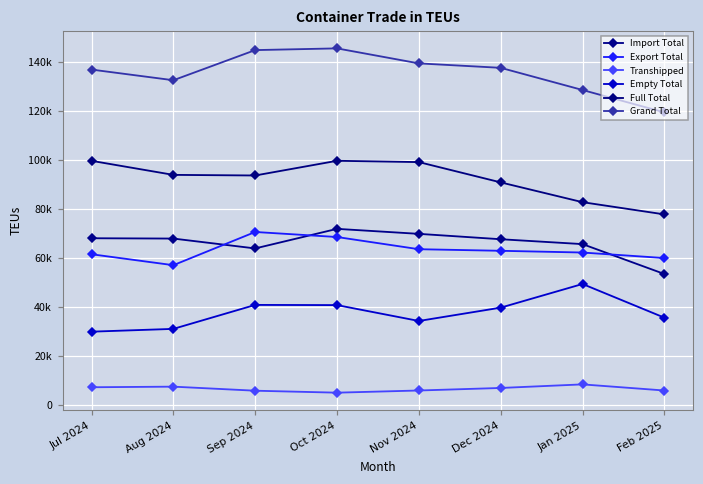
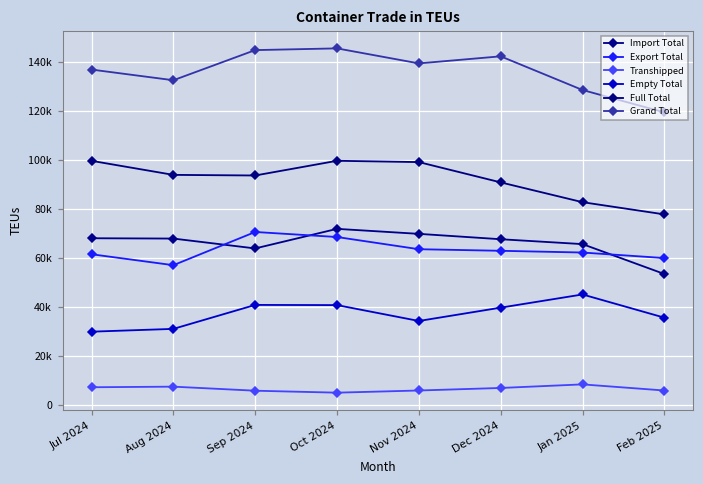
  {
    "Empty Total": {
      "Jul 2024": 30000,
      "Aug 2024": 31000,
      "Sep 2024": 41000,
      "Oct 2024": 41000,
      "Nov 2024": 34000,
      "Dec 2024": 40000,
-     "Jan 2025": 49000,
+     "Jan 2025": 45000,
      "Feb 2025": 36000
    },
    "Grand Total": {
      "Jul 2024": 137000,
      "Aug 2024": 133000,
      "Sep 2024": 145000,
      "Oct 2024": 146000,
      "Nov 2024": 140000,
-     "Dec 2024": 138000,
+     "Dec 2024": 142000,
      "Jan 2025": 129000
    }
  }
